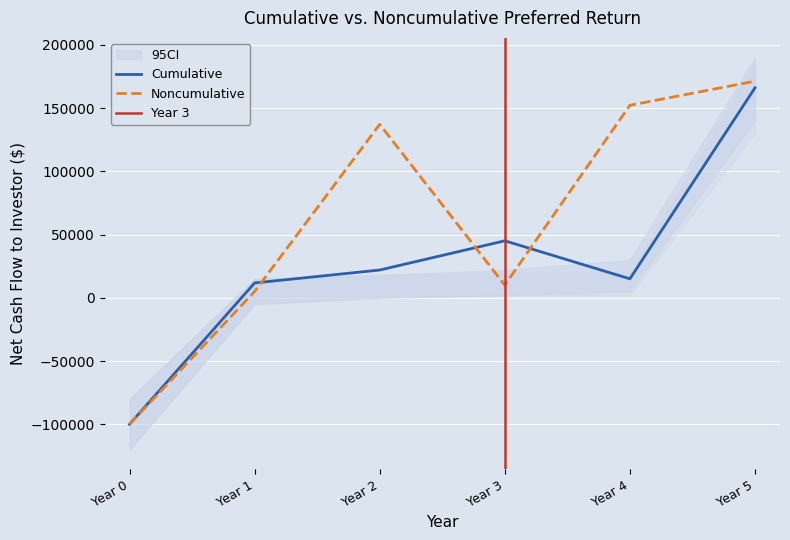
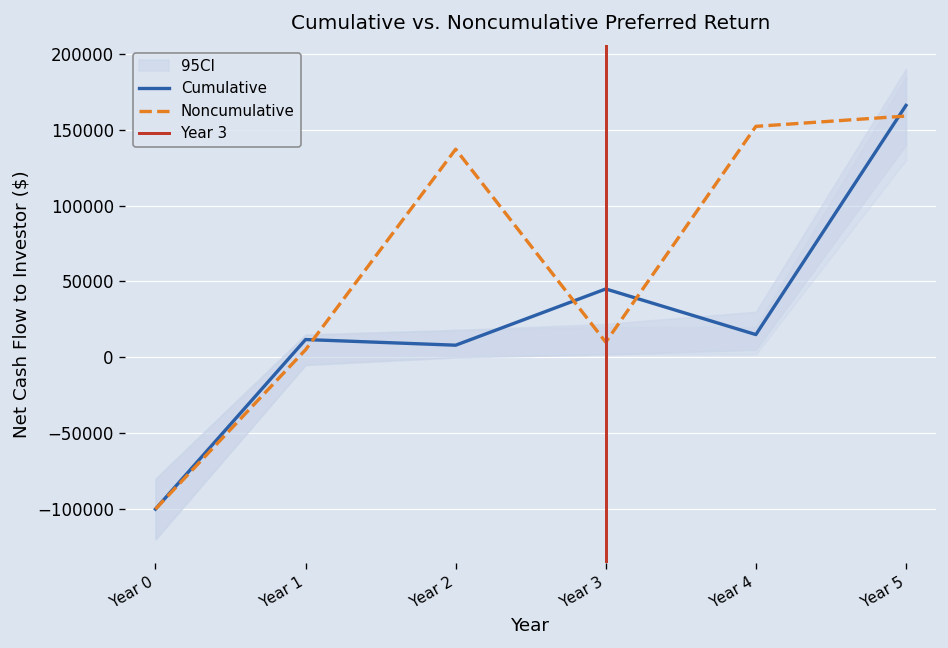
  {
    "Cumulative": {
      "Year 1": 12000,
-     "Year 2": 22000,
+     "Year 2": 8000,
      "Year 3": 45000,
      "Year 4": 15000,
      "Year 5": 166000
    },
    "Noncumulative": {
      "Year 1": 5000,
      "Year 2": 137000,
      "Year 3": 10000,
      "Year 4": 152000,
-     "Year 5": 171000
+     "Year 5": 159000
    }
  }
